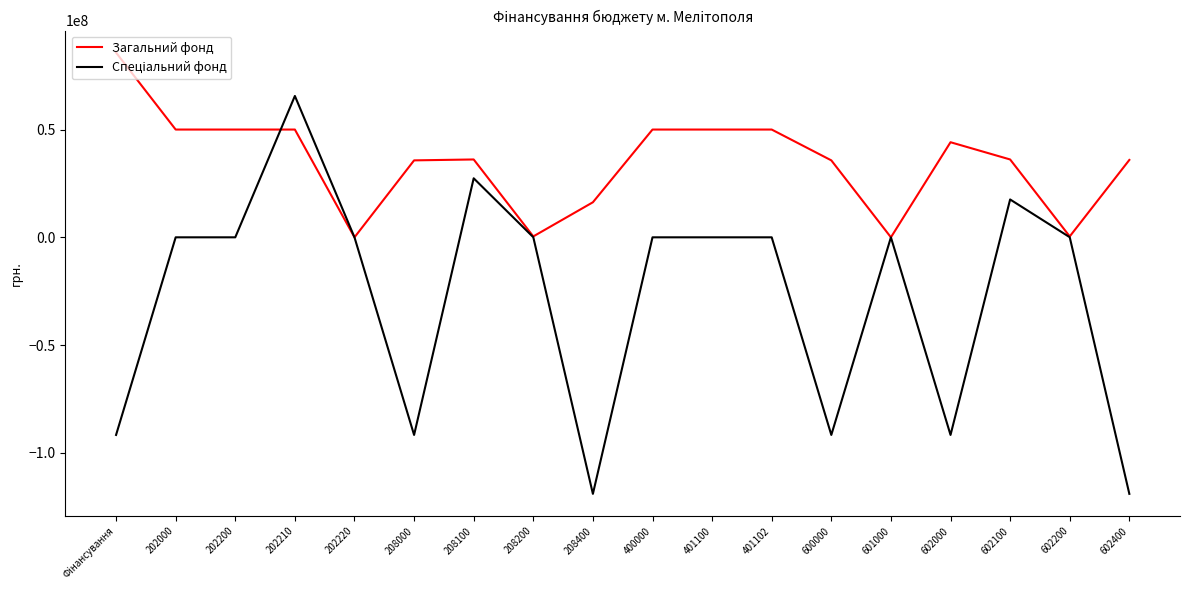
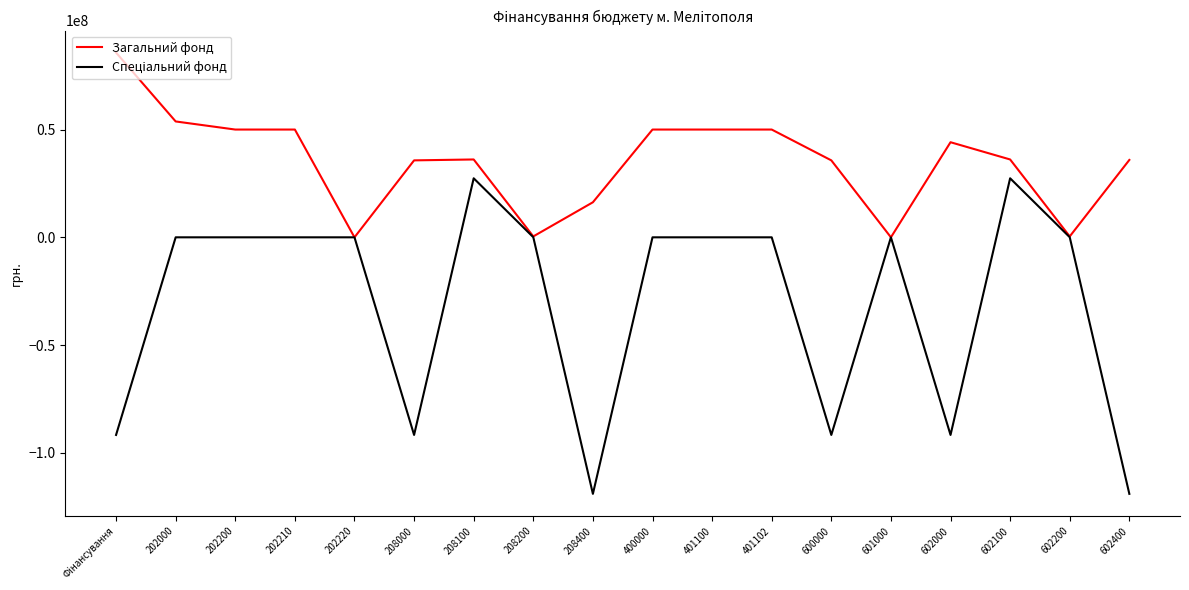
  {
    "Загальний фонд": {
-     "202000": 50000000,
+     "202000": 54000000,
      "202200": 50000000,
      "202210": 50000000,
      "208000": 36000000,
      "208100": 36000000,
      "208400": 16000000,
      "400000": 50000000,
      "401100": 50000000,
      "401102": 50000000,
      "600000": 36000000,
      "602000": 44000000,
      "602100": 36000000,
      "602400": 36000000
    },
    "Спеціальний фонд": {
      "Фінансування": -92000000,
      "202000": 0,
      "202200": 0,
-     "202210": 66000000,
+     "202210": 0,
      "208000": -92000000,
      "208100": 27000000,
      "208400": -119000000,
      "400000": 0,
      "401100": 0,
      "401102": 0,
      "600000": -92000000,
      "602000": -92000000,
-     "602100": 18000000,
+     "602100": 27000000,
      "602400": -119000000
    }
  }
